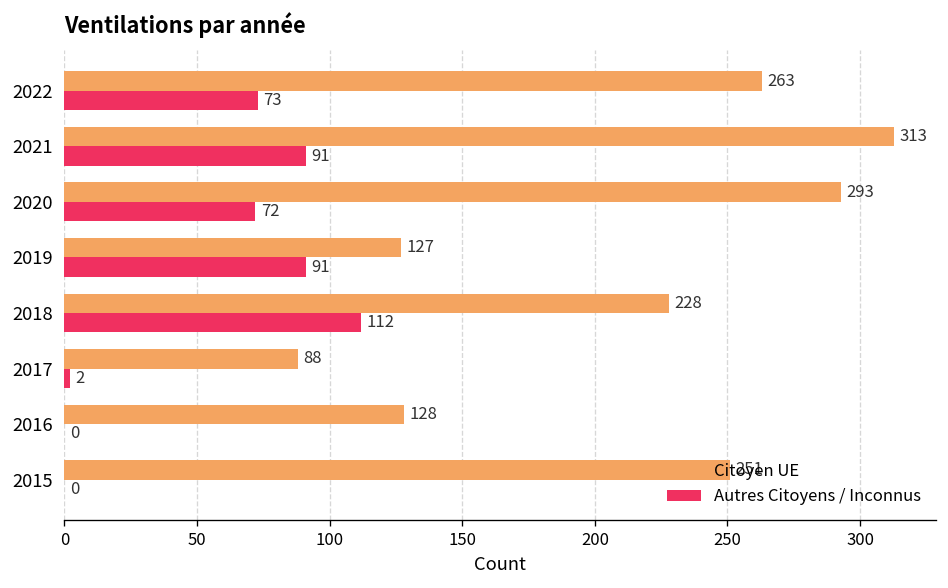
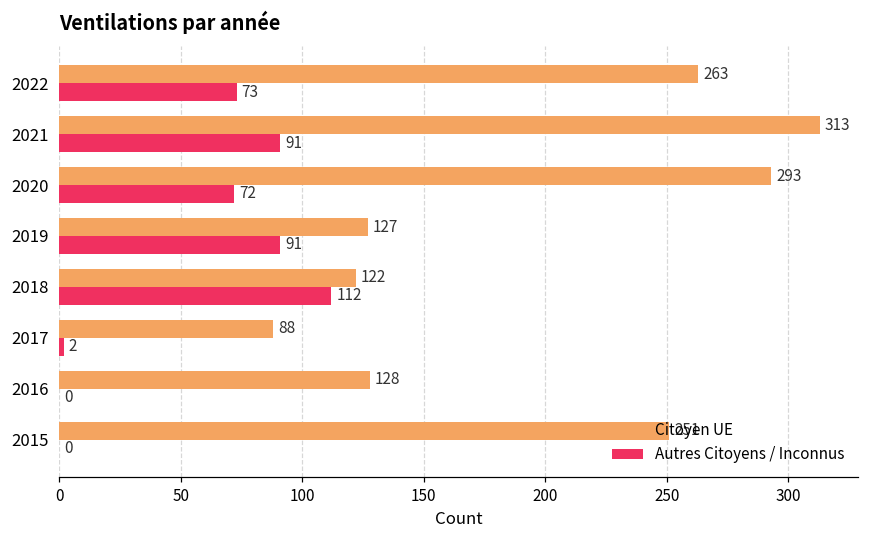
  {
    "Citoyen UE": {
      "2022": 263,
      "2021": 313,
      "2020": 293,
      "2019": 127,
-     "2018": 228,
+     "2018": 122,
      "2017": 88,
      "2016": 128,
      "2015": 251
    },
    "Autres Citoyens / Inconnus": {
      "2022": 73,
      "2021": 91,
      "2020": 72,
      "2019": 91,
      "2018": 112,
      "2017": 2,
      "2016": 0,
      "2015": 0
    }
  }
